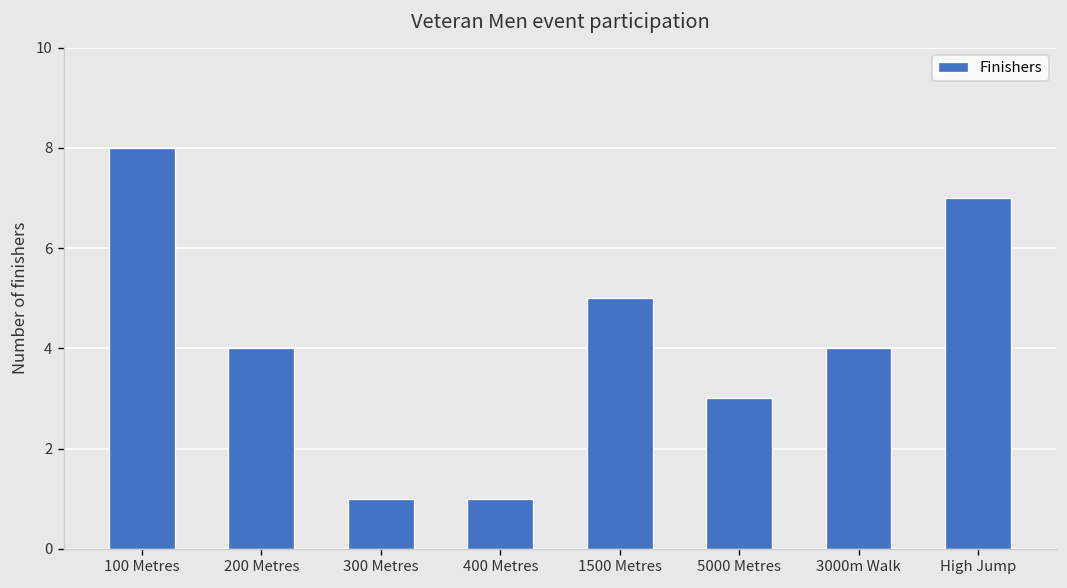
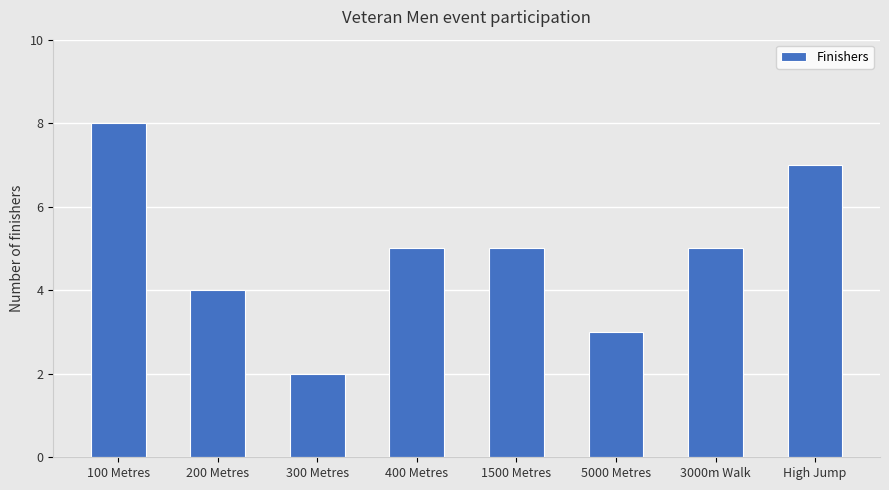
  {
    "100 Metres": 8,
    "200 Metres": 4,
-   "300 Metres": 1,
-   "400 Metres": 1,
+   "300 Metres": 2,
+   "400 Metres": 5,
    "1500 Metres": 5,
    "5000 Metres": 3,
-   "3000m Walk": 4,
+   "3000m Walk": 5,
    "High Jump": 7
  }
